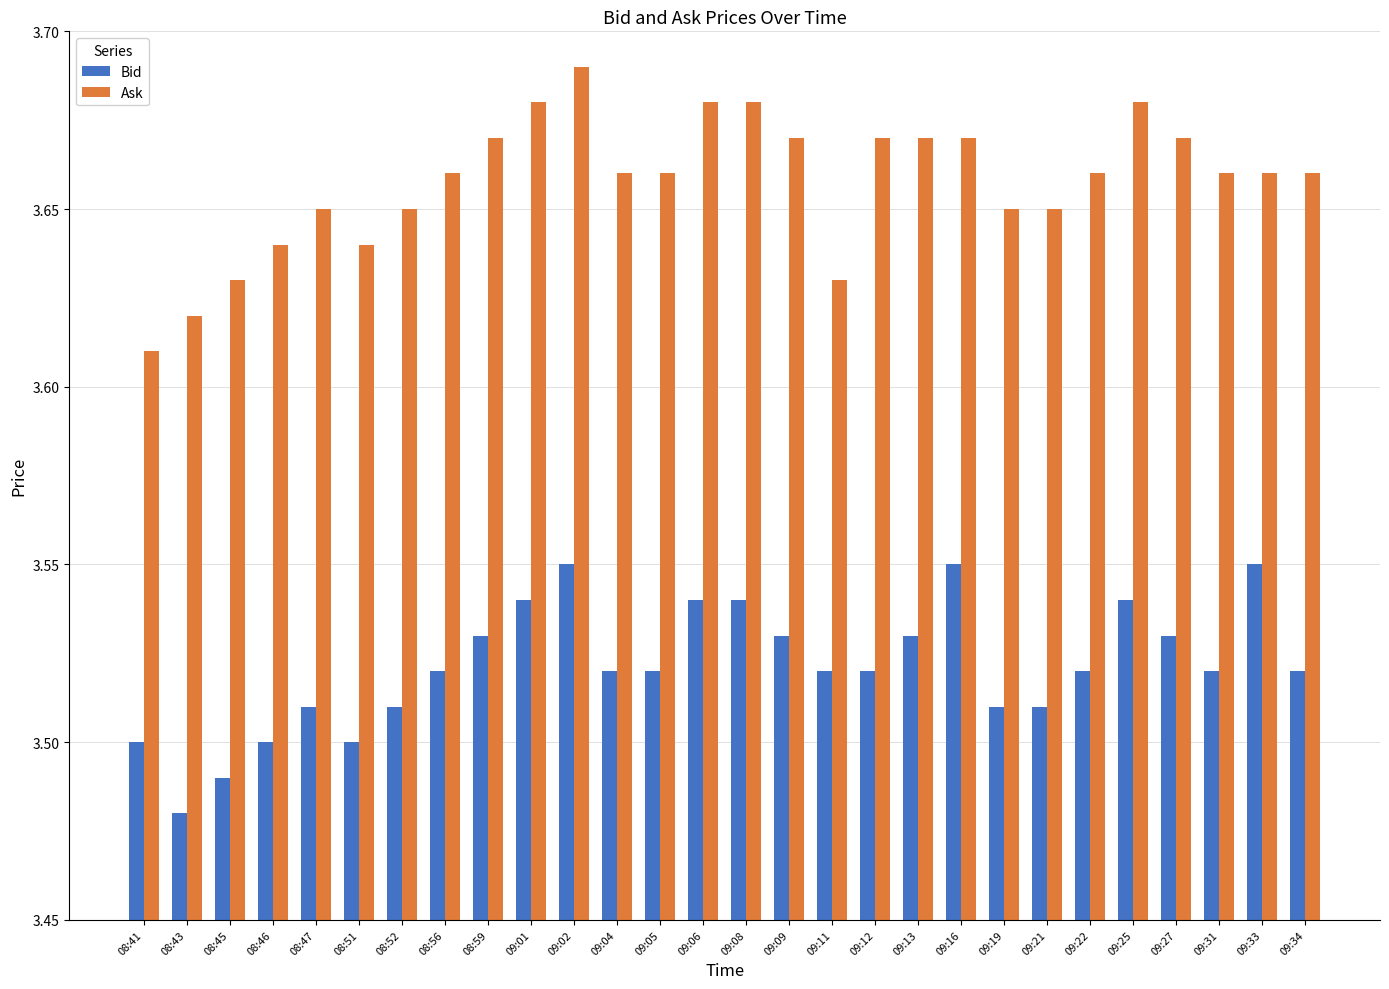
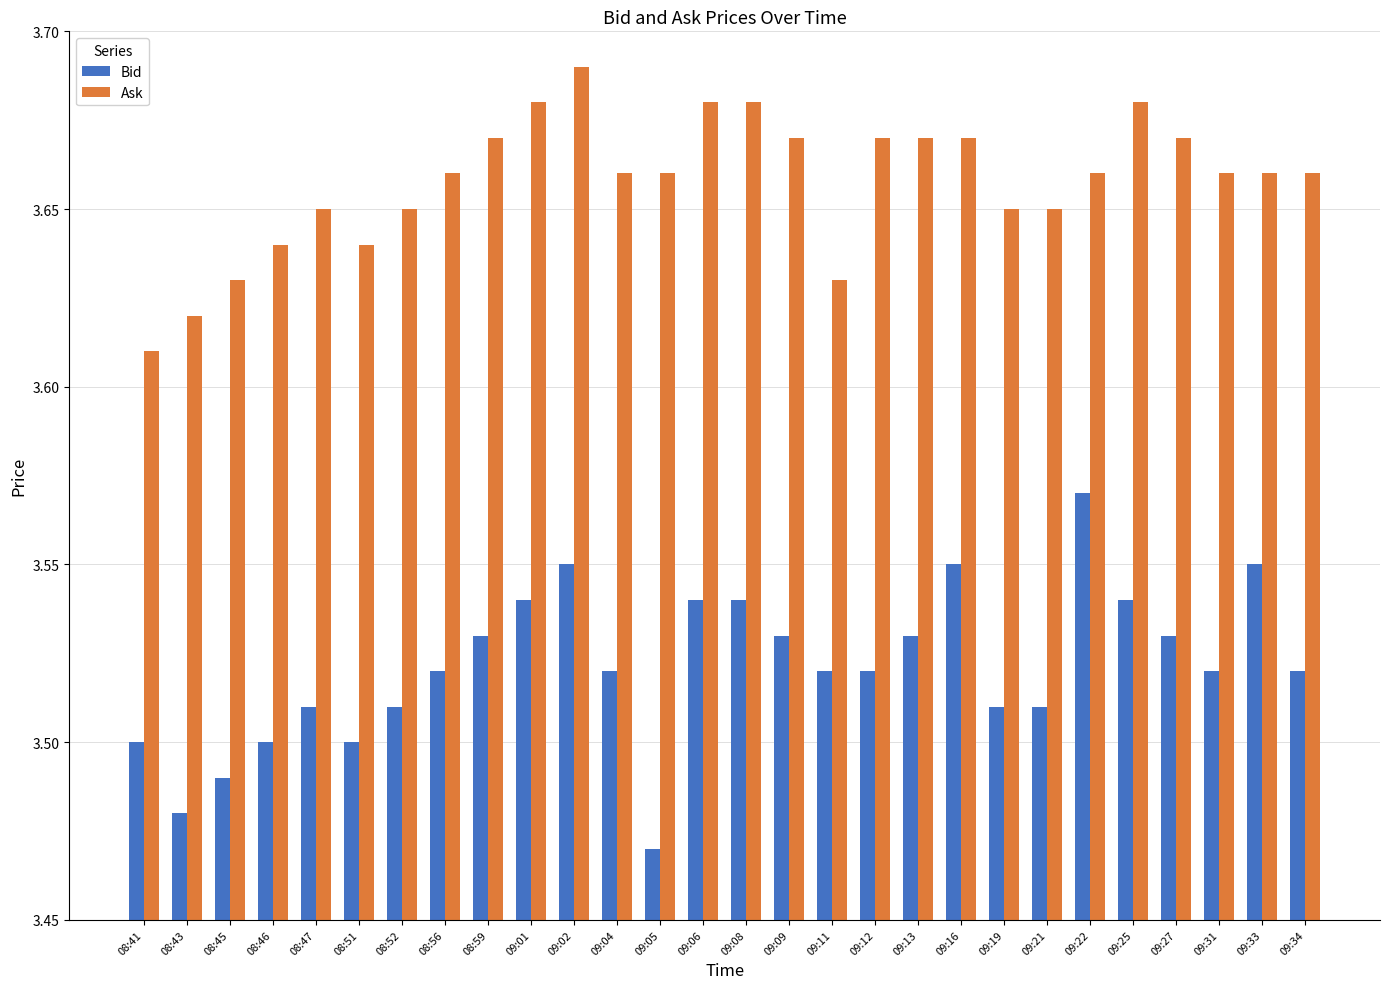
  {
    "Bid": {
      "08:41": 3.50,
      "08:43": 3.48,
      "08:45": 3.49,
      "08:46": 3.50,
      "08:47": 3.51,
      "08:51": 3.50,
      "08:52": 3.51,
      "08:56": 3.52,
      "08:59": 3.53,
      "09:01": 3.54,
      "09:02": 3.55,
      "09:04": 3.52,
-     "09:05": 3.52,
+     "09:05": 3.47,
      "09:06": 3.54,
      "09:08": 3.54,
      "09:09": 3.53,
      "09:11": 3.52,
      "09:12": 3.52,
      "09:13": 3.53,
      "09:16": 3.55,
      "09:19": 3.51,
      "09:21": 3.51,
-     "09:22": 3.52,
+     "09:22": 3.57,
      "09:25": 3.54,
      "09:27": 3.53,
      "09:31": 3.52,
      "09:33": 3.55,
      "09:34": 3.52
    },
    "Ask": {
      "08:41": 3.61,
      "08:43": 3.62,
      "08:45": 3.63,
      "08:46": 3.64,
      "08:47": 3.65,
      "08:51": 3.64,
      "08:52": 3.65,
      "08:56": 3.66,
      "08:59": 3.67,
      "09:01": 3.68,
      "09:02": 3.69,
      "09:04": 3.66,
      "09:05": 3.66,
      "09:06": 3.68,
      "09:08": 3.68,
      "09:09": 3.67,
      "09:11": 3.63,
      "09:12": 3.67,
      "09:13": 3.67,
      "09:16": 3.67,
      "09:19": 3.65,
      "09:21": 3.65,
      "09:22": 3.66,
      "09:25": 3.68,
      "09:27": 3.67,
      "09:31": 3.66,
      "09:33": 3.66,
      "09:34": 3.66
    }
  }
